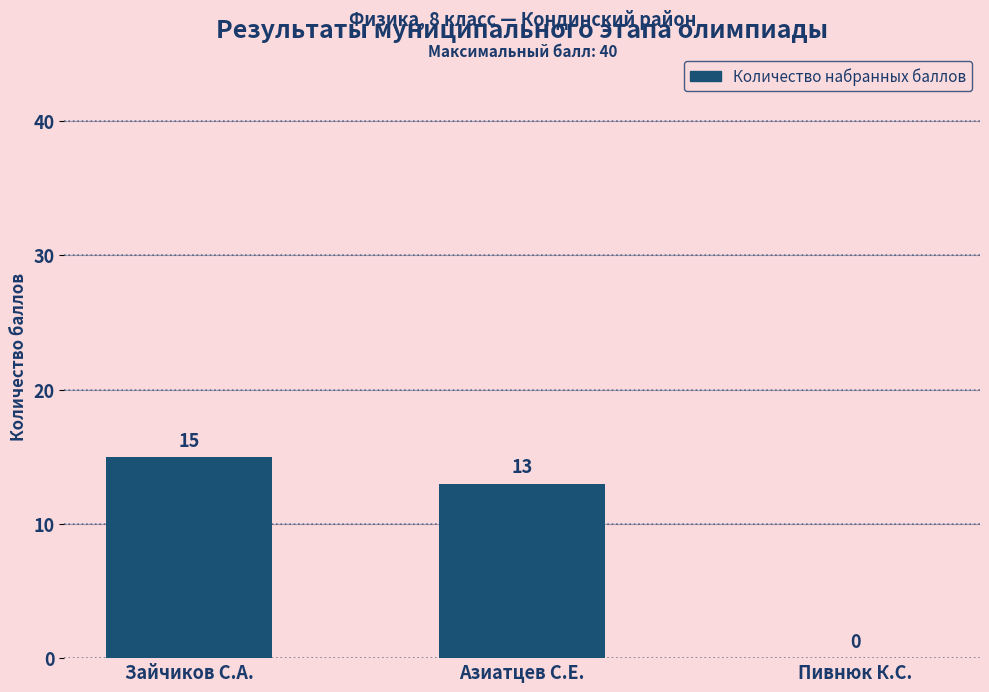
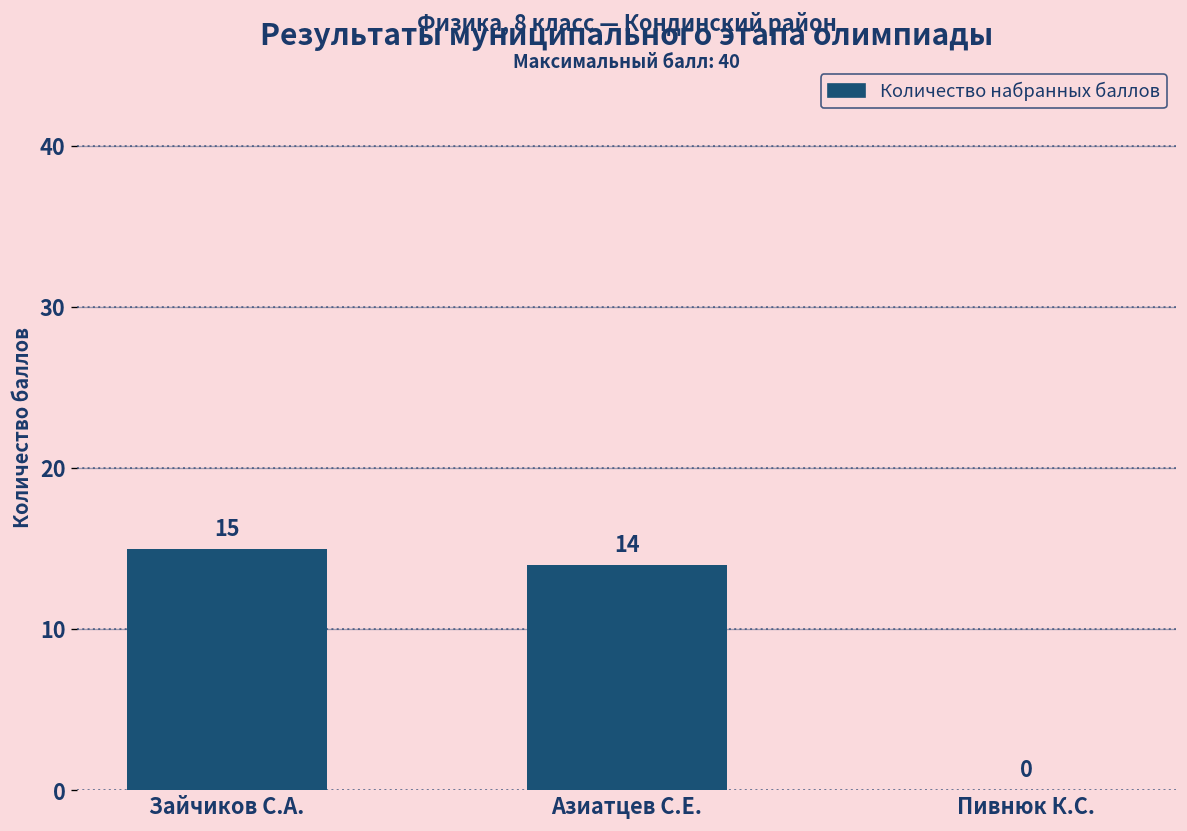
  {
    "Зайчиков С.А.": 15,
-   "Азиатцев С.Е.": 13,
+   "Азиатцев С.Е.": 14,
    "Пивнюк К.С.": 0
  }
